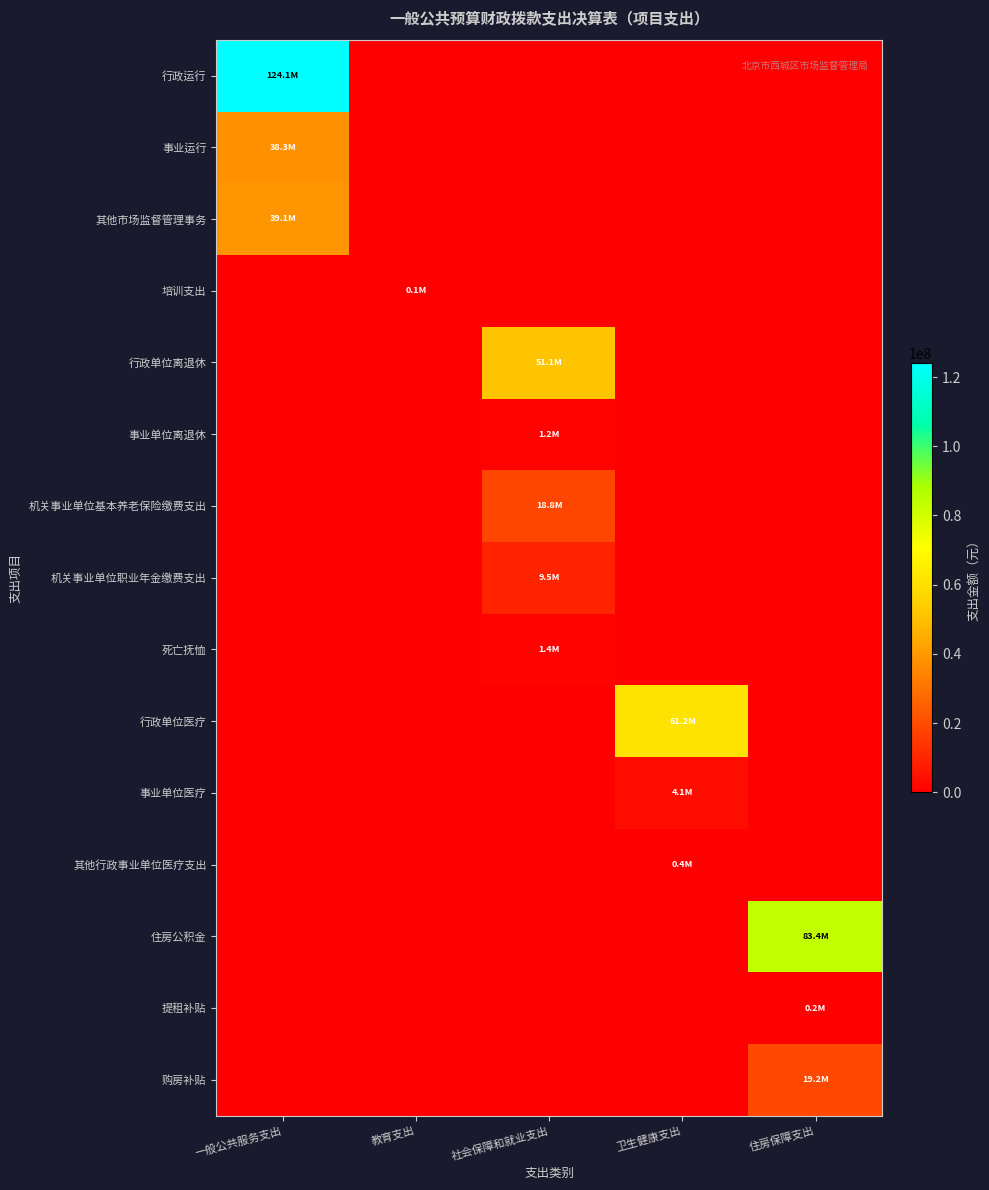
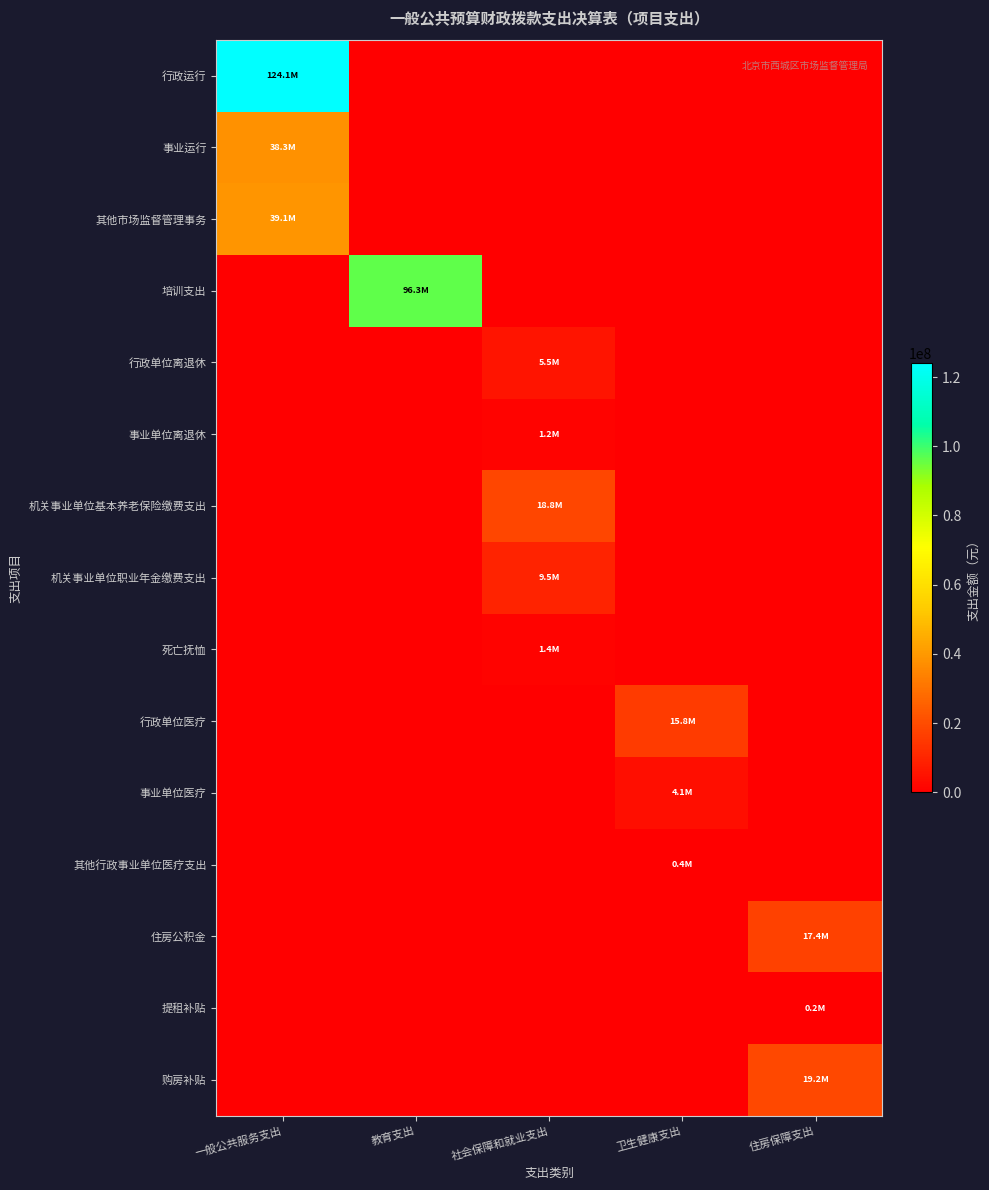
  {
    "行政运行": {
      "一般公共服务支出": "124.1M"
    },
    "事业运行": {
      "一般公共服务支出": "38.3M"
    },
    "其他市场监督管理事务": {
      "一般公共服务支出": "39.1M"
    },
    "培训支出": {
-     "教育支出": "0.1M"
+     "教育支出": "96.3M"
    },
    "行政单位离退休": {
-     "社会保障和就业支出": "51.1M"
+     "社会保障和就业支出": "5.5M"
    },
    "事业单位离退休": {
      "社会保障和就业支出": "1.2M"
    },
    "机关事业单位基本养老保险缴费支出": {
      "社会保障和就业支出": "18.8M"
    },
    "机关事业单位职业年金缴费支出": {
      "社会保障和就业支出": "9.5M"
    },
    "死亡抚恤": {
      "社会保障和就业支出": "1.4M"
    },
    "行政单位医疗": {
-     "卫生健康支出": "61.2M"
+     "卫生健康支出": "15.8M"
    },
    "事业单位医疗": {
      "卫生健康支出": "4.1M"
    },
    "其他行政事业单位医疗支出": {
      "卫生健康支出": "0.4M"
    },
    "住房公积金": {
-     "住房保障支出": "83.4M"
+     "住房保障支出": "17.4M"
    },
    "提租补贴": {
      "住房保障支出": "0.2M"
    },
    "购房补贴": {
      "住房保障支出": "19.2M"
    }
  }
